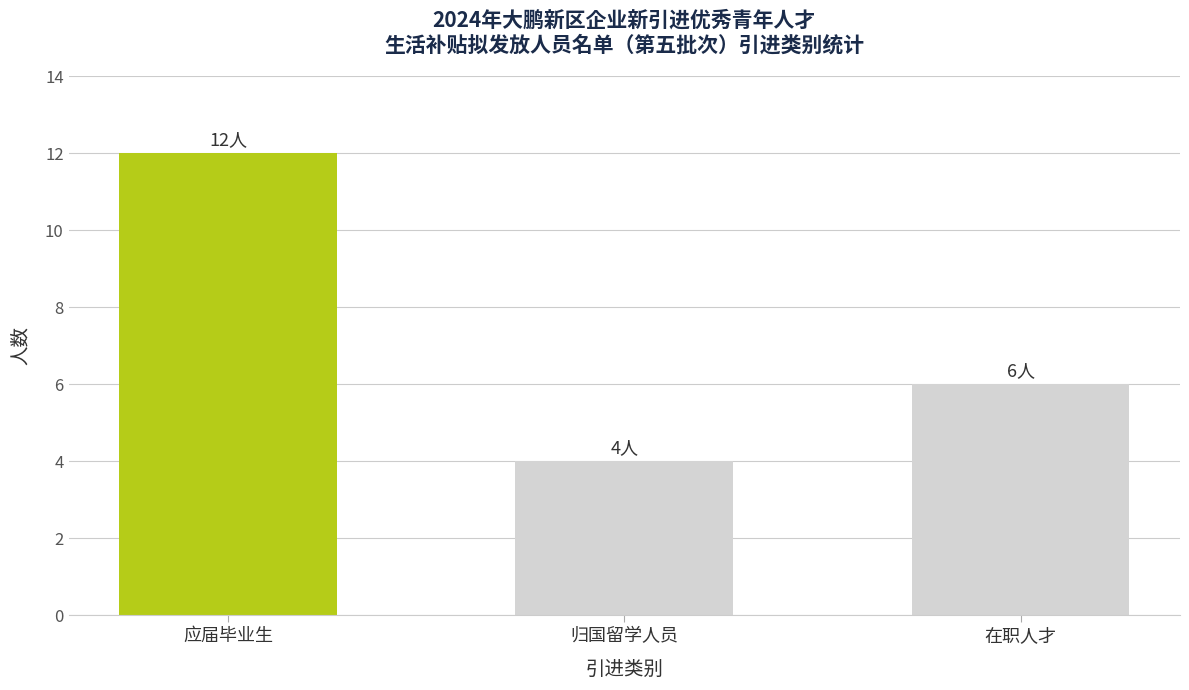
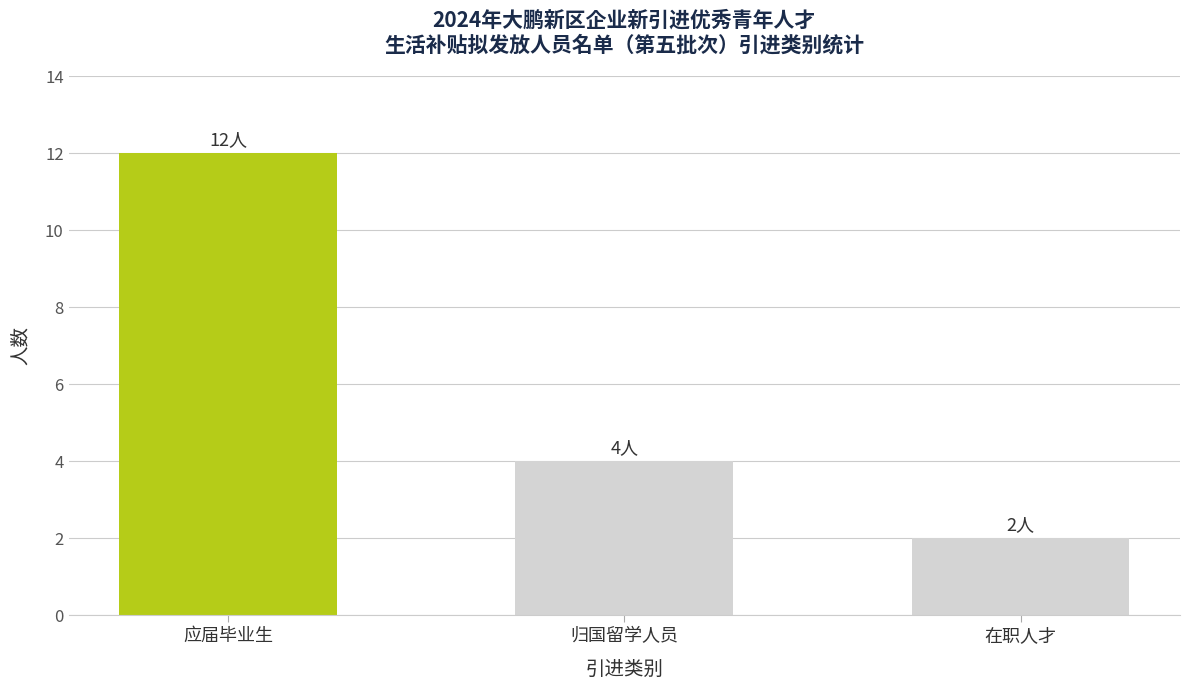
  {
    "应届毕业生": "12人",
    "归国留学人员": "4人",
-   "在职人才": "6人"
+   "在职人才": "2人"
  }
